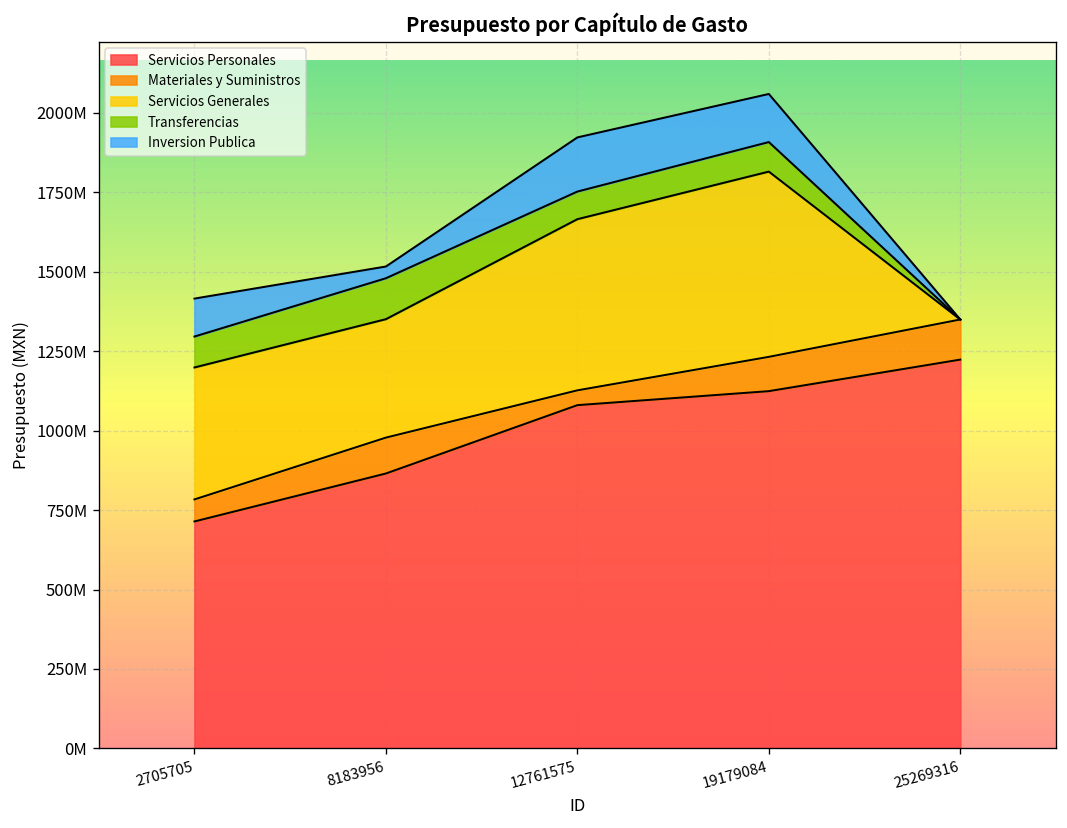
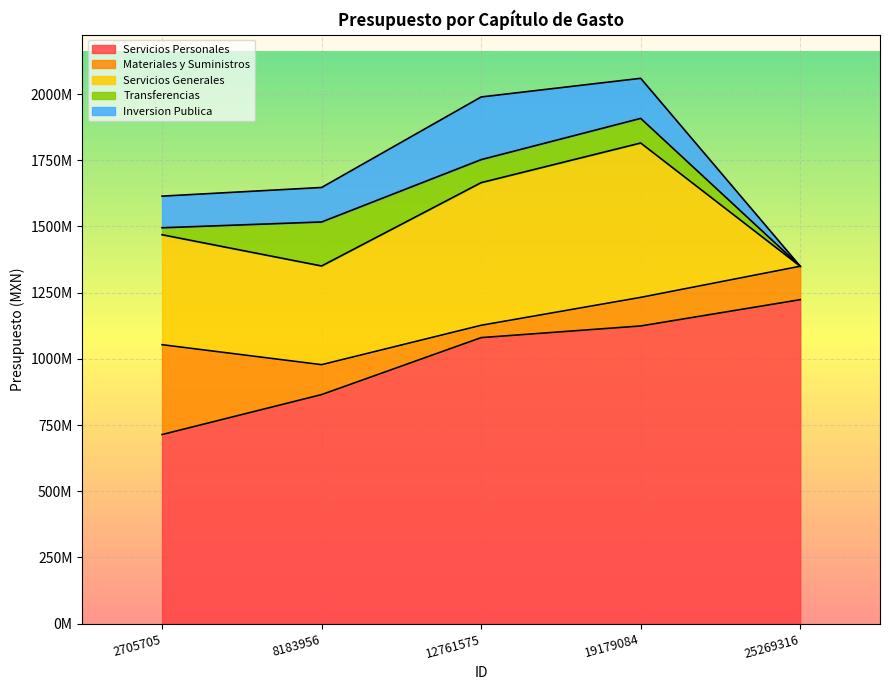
  {
    "Servicios Personales": {
      "2705705": 710000000,
      "8183956": 870000000,
      "12761575": 1080000000,
      "19179084": 1120000000,
      "25269316": 1220000000
    },
    "Materiales y Suministros": {
-     "2705705": 70000000,
+     "2705705": 340000000,
      "8183956": 110000000,
      "12761575": 50000000,
      "19179084": 110000000
    },
    "Servicios Generales": {
      "2705705": 420000000,
      "8183956": 370000000,
      "12761575": 540000000,
      "19179084": 580000000
    },
    "Transferencias": {
-     "2705705": 100000000,
-     "8183956": 130000000,
+     "2705705": 30000000,
+     "8183956": 170000000,
      "12761575": 90000000,
      "19179084": 90000000
    },
    "Inversion Publica": {
      "2705705": 120000000,
-     "8183956": 40000000,
-     "12761575": 170000000,
+     "8183956": 130000000,
+     "12761575": 240000000,
      "19179084": 150000000
    }
  }
